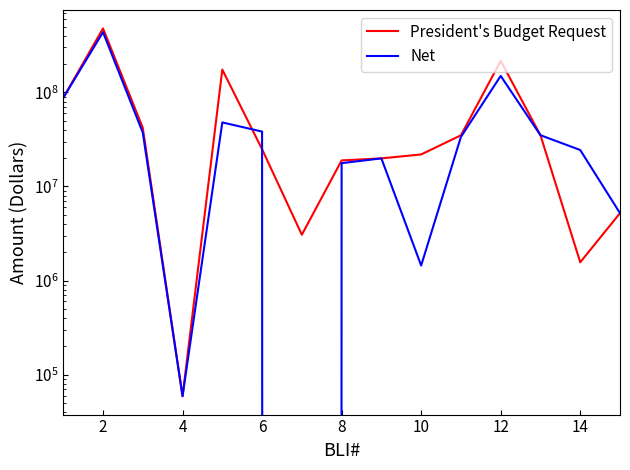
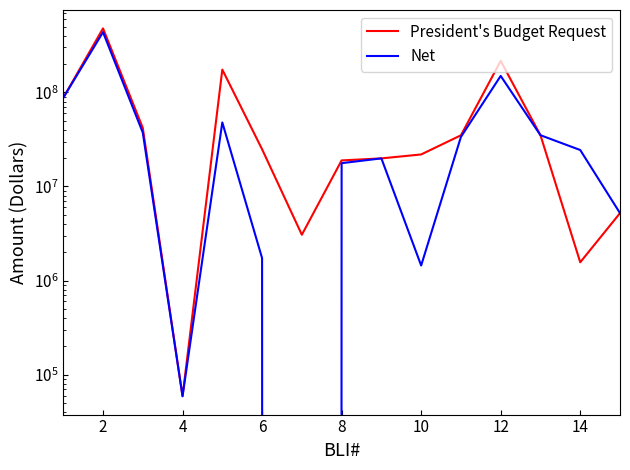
  {
    "President's Budget Request": {
      "2": 500000000,
      "6": 25000000,
      "8": 19000000,
      "10": 22000000,
      "14": 1600000
    },
    "Net": {
      "2": 400000000,
-     "6": 38000000,
+     "6": 1700000,
      "8": 18000000,
      "10": 1400000,
      "12": 150000000,
      "14": 24000000
    }
  }
